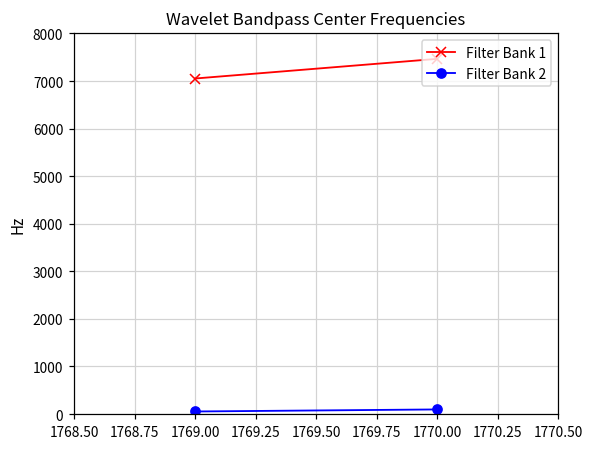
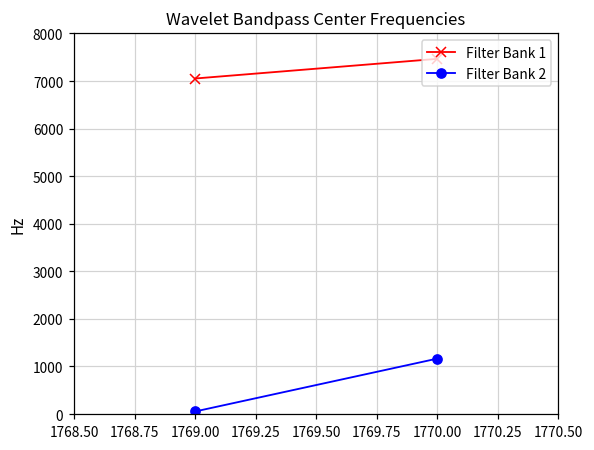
  {
    "Filter Bank 1": {
      "1769.00": 7100
    },
    "Filter Bank 2": {
      "1769.00": 100,
-     "1770.00": 100
+     "1770.00": 1200
    }
  }
